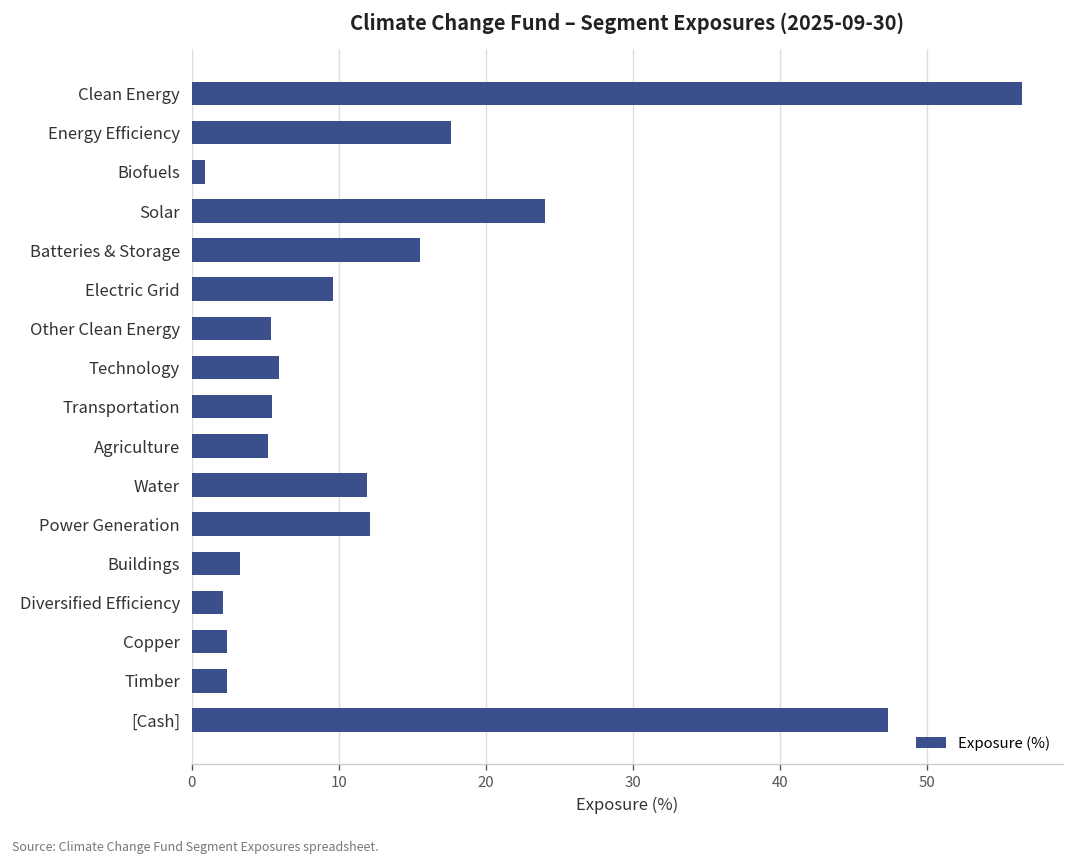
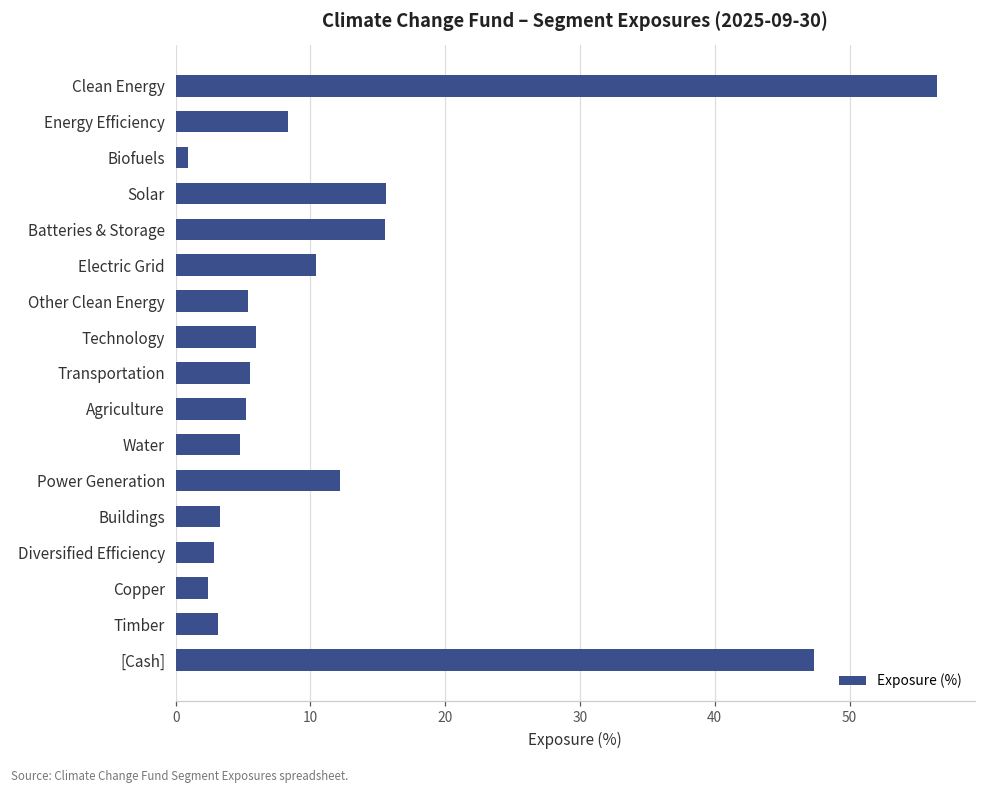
  {
    "Clean Energy": 56.5,
-   "Energy Efficiency": 17.6,
+   "Energy Efficiency": 8.4,
    "Biofuels": 0.9,
-   "Solar": 24.0,
+   "Solar": 15.6,
    "Batteries & Storage": 15.5,
-   "Electric Grid": 9.6,
+   "Electric Grid": 10.4,
    "Other Clean Energy": 5.4,
    "Technology": 5.9,
    "Transportation": 5.5,
    "Agriculture": 5.2,
-   "Water": 11.9,
+   "Water": 4.8,
    "Power Generation": 12.2,
    "Buildings": 3.3,
-   "Diversified Efficiency": 2.1,
+   "Diversified Efficiency": 2.9,
    "Copper": 2.4,
-   "Timber": 2.4,
+   "Timber": 3.1,
    "[Cash]": 47.3
  }
